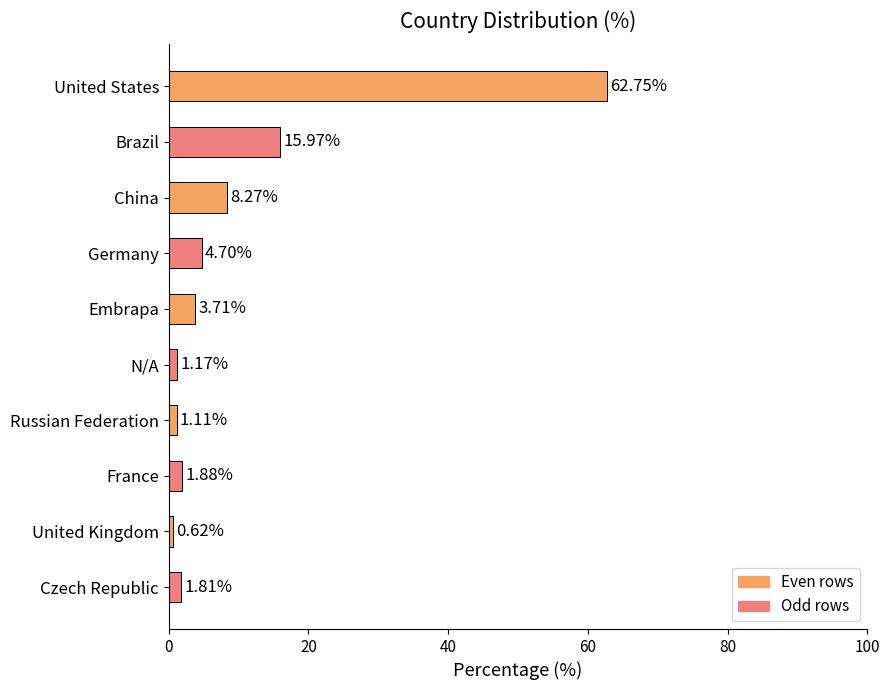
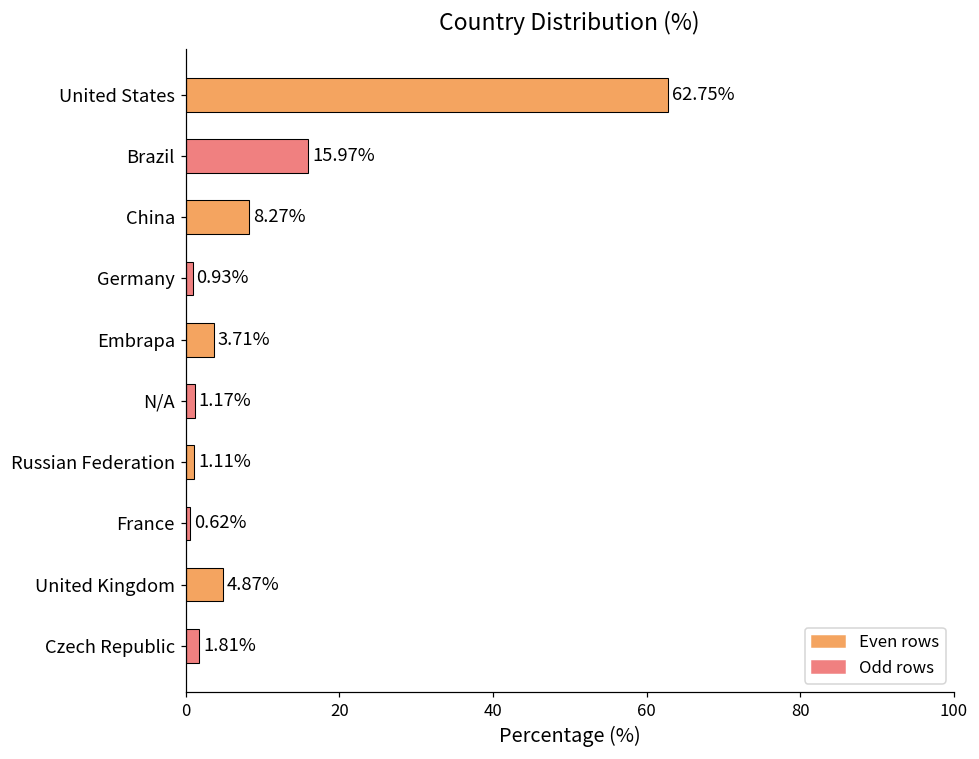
  {
    "United States": "62.75%",
    "Brazil": "15.97%",
    "China": "8.27%",
-   "Germany": "4.70%",
+   "Germany": "0.93%",
    "Embrapa": "3.71%",
    "N/A": "1.17%",
    "Russian Federation": "1.11%",
-   "France": "1.88%",
-   "United Kingdom": "0.62%",
+   "France": "0.62%",
+   "United Kingdom": "4.87%",
    "Czech Republic": "1.81%"
  }
